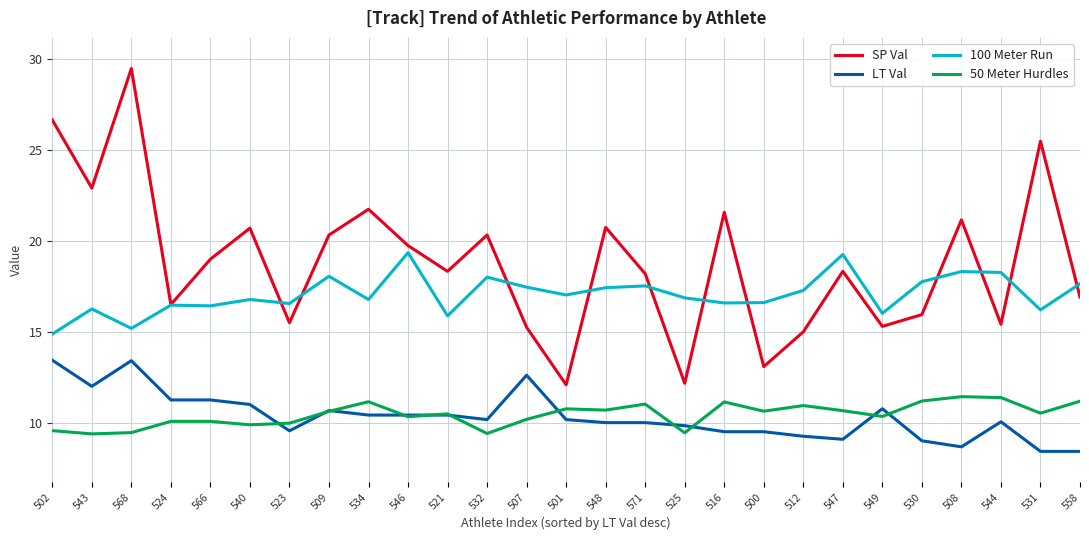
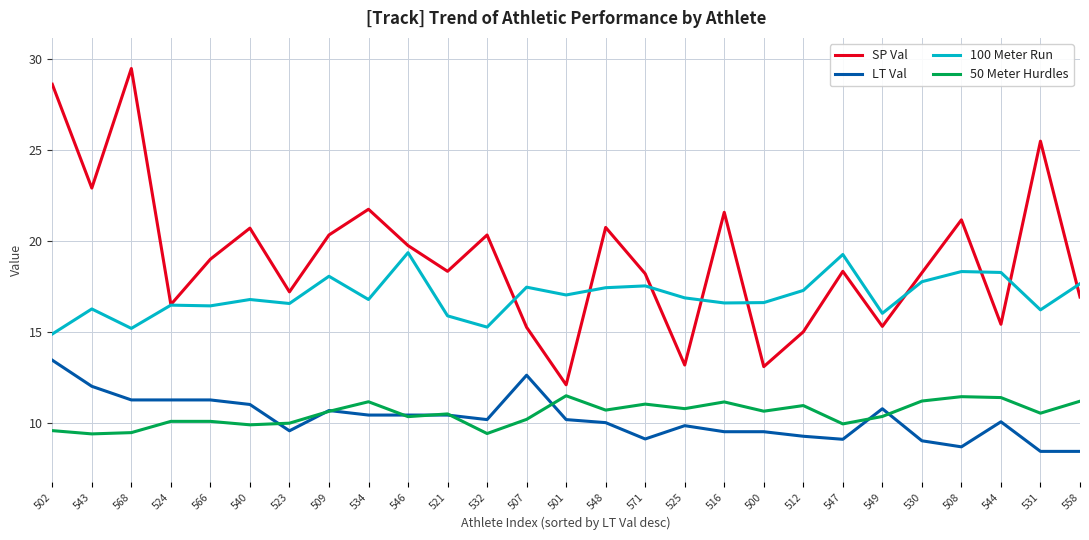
  {
    "SP Val": {
-     "502": 26.7,
+     "502": 28.6,
      "543": 22.9,
      "568": 29.5,
      "566": 19.0,
      "540": 20.7,
-     "523": 15.5,
+     "523": 17.2,
      "509": 20.3,
      "534": 21.8,
      "546": 19.8,
      "521": 18.3,
      "532": 20.3,
      "507": 15.3,
      "501": 12.1,
      "548": 20.8,
      "571": 18.2,
-     "525": 12.2,
+     "525": 13.2,
      "516": 21.6,
      "500": 13.1,
      "512": 15.0,
      "547": 18.3,
      "549": 15.3,
-     "530": 16.0,
+     "530": 18.3,
      "508": 21.2,
      "544": 15.4,
      "531": 25.5,
      "558": 16.9
    },
    "LT Val": {
      "502": 13.4,
      "543": 12.0,
-     "568": 13.4,
+     "568": 11.3,
      "524": 11.3,
      "566": 11.3,
      "540": 11.0,
      "523": 9.6,
      "534": 10.4,
      "532": 10.2,
      "507": 12.6,
      "501": 10.2,
      "548": 10.0,
-     "571": 10.0,
+     "571": 9.1,
      "525": 9.8,
      "516": 9.5,
      "500": 9.5,
      "512": 9.3,
      "547": 9.1,
      "549": 10.8,
      "530": 9.0,
      "508": 8.7,
      "544": 10.0,
      "531": 8.4,
      "558": 8.4
    },
    "100 Meter Run": {
      "502": 14.9,
      "543": 16.3,
      "568": 15.2,
      "566": 16.4,
      "540": 16.8,
      "523": 16.6,
      "509": 18.1,
      "534": 16.8,
      "546": 19.4,
      "521": 15.9,
-     "532": 18.0,
+     "532": 15.3,
      "507": 17.5,
      "501": 17.0,
      "548": 17.4,
      "571": 17.5,
      "525": 16.9,
      "516": 16.6,
      "500": 16.6,
      "512": 17.3,
      "547": 19.3,
      "549": 16.0,
      "530": 17.8,
      "508": 18.3,
      "544": 18.3,
      "531": 16.2,
      "558": 17.7
    },
    "50 Meter Hurdles": {
      "502": 9.6,
      "543": 9.4,
      "568": 9.5,
      "524": 10.1,
      "566": 10.1,
      "540": 9.9,
      "523": 10.0,
      "534": 11.2,
      "532": 9.4,
      "507": 10.2,
-     "501": 10.8,
+     "501": 11.5,
      "548": 10.7,
      "571": 11.0,
-     "525": 9.4,
+     "525": 10.8,
      "516": 11.1,
      "500": 10.6,
      "512": 10.9,
-     "547": 10.7,
+     "547": 9.9,
      "549": 10.3,
      "530": 11.2,
      "508": 11.4,
      "544": 11.4,
      "531": 10.5,
      "558": 11.2
    }
  }
